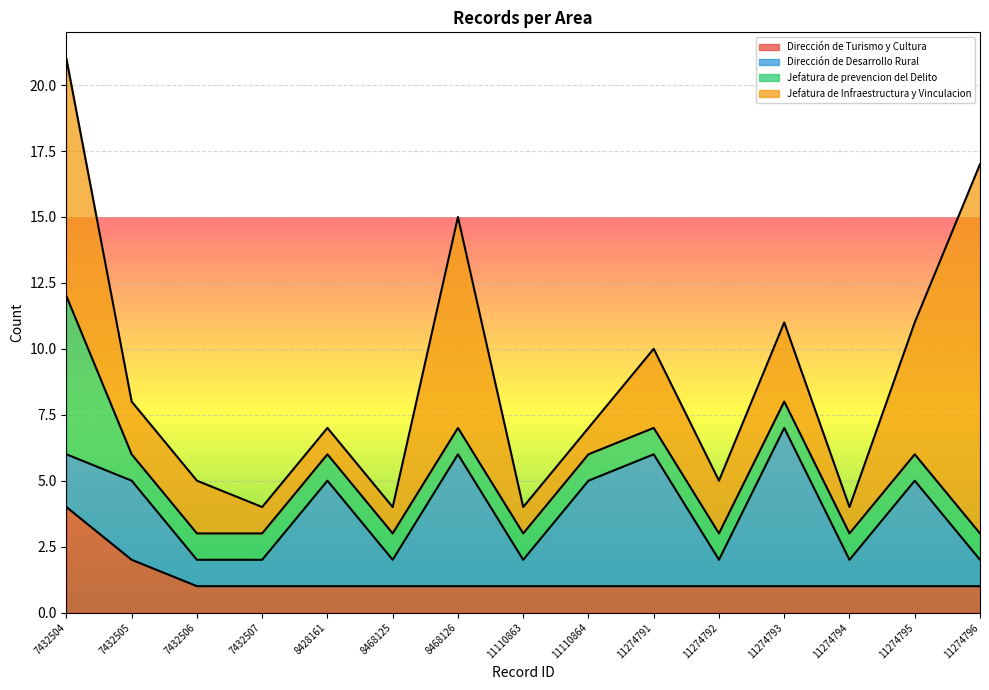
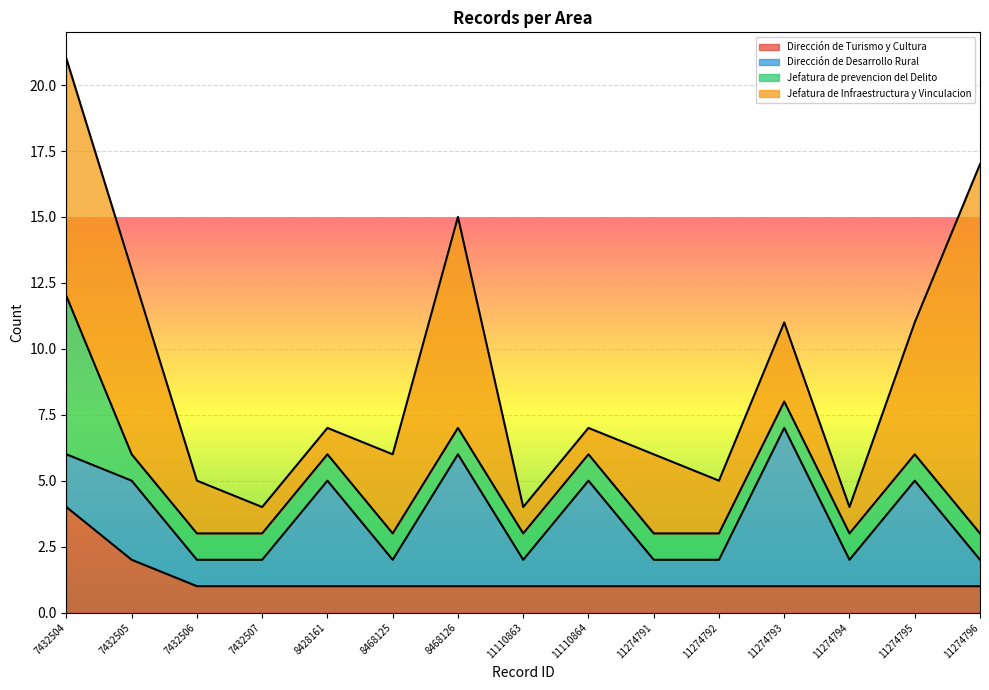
  {
    "Dirección de Turismo y Cultura": {
      "7432504": 4,
      "7432505": 2,
      "7432506": 1,
      "7432507": 1,
      "8428161": 1,
      "8468125": 1,
      "8468126": 1,
      "11110863": 1,
      "11110864": 1,
      "11274791": 1,
      "11274792": 1,
      "11274793": 1,
      "11274794": 1,
      "11274795": 1,
      "11274796": 1
    },
    "Dirección de Desarrollo Rural": {
      "7432504": 6,
      "7432505": 5,
      "7432506": 2,
      "7432507": 2,
      "8428161": 5,
      "8468125": 2,
      "8468126": 6,
      "11110863": 2,
      "11110864": 5,
-     "11274791": 5,
+     "11274791": 1,
      "11274792": 2,
      "11274793": 7,
      "11274794": 2,
      "11274795": 5,
      "11274796": 2
    },
    "Jefatura de prevencion del Delito": {
      "7432504": 6,
      "7432505": 1,
      "7432506": 1,
      "7432507": 1,
      "8428161": 1,
      "8468125": 1,
      "8468126": 1,
      "11110863": 1,
      "11110864": 1,
      "11274791": 1,
      "11274792": 1,
      "11274793": 1,
      "11274794": 1,
      "11274795": 1,
      "11274796": 1
    },
    "Jefatura de Infraestructura y Vinculacion": {
      "7432504": 9,
-     "7432505": 2,
+     "7432505": 7,
      "7432506": 2,
      "7432507": 1,
      "8428161": 1,
-     "8468125": 1,
+     "8468125": 3,
      "8468126": 8,
      "11110863": 1,
      "11110864": 1,
      "11274791": 3,
      "11274792": 2,
      "11274793": 3,
      "11274794": 1,
      "11274795": 5,
      "11274796": 14
    }
  }
